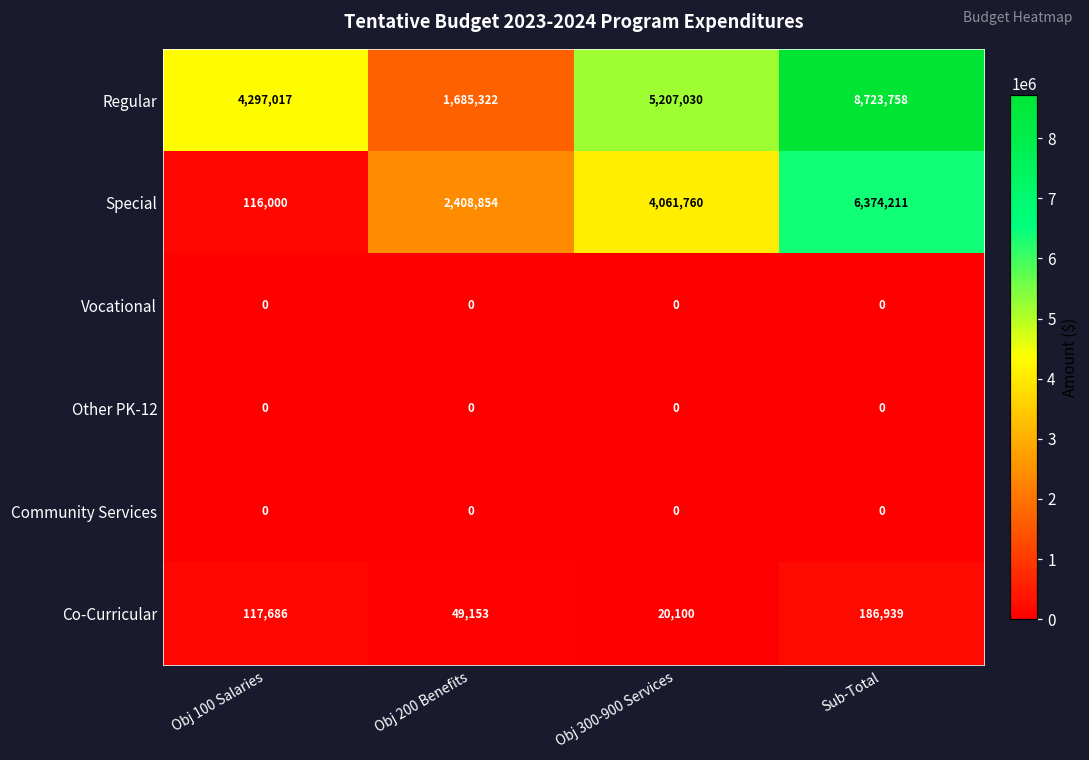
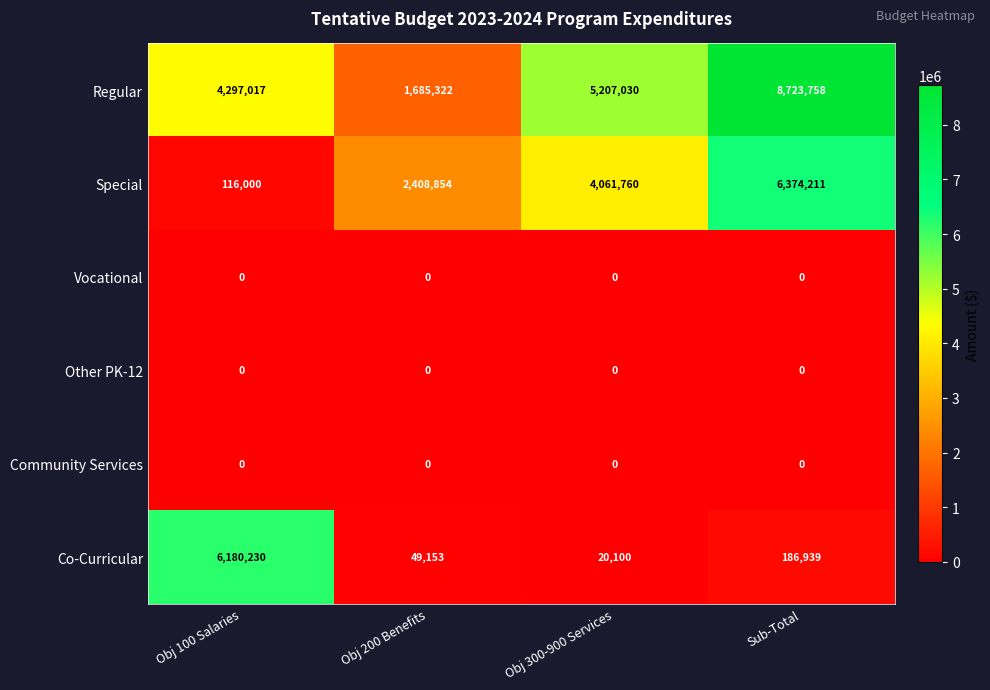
  {
    "Regular": {
      "Obj 100 Salaries": "4,297,017",
      "Obj 200 Benefits": "1,685,322",
      "Obj 300-900 Services": "5,207,030",
      "Sub-Total": "8,723,758"
    },
    "Special": {
      "Obj 100 Salaries": "116,000",
      "Obj 200 Benefits": "2,408,854",
      "Obj 300-900 Services": "4,061,760",
      "Sub-Total": "6,374,211"
    },
    "Vocational": {
      "Obj 100 Salaries": "0",
      "Obj 200 Benefits": "0",
      "Obj 300-900 Services": "0",
      "Sub-Total": "0"
    },
    "Other PK-12": {
      "Obj 100 Salaries": "0",
      "Obj 200 Benefits": "0",
      "Obj 300-900 Services": "0",
      "Sub-Total": "0"
    },
    "Community Services": {
      "Obj 100 Salaries": "0",
      "Obj 200 Benefits": "0",
      "Obj 300-900 Services": "0",
      "Sub-Total": "0"
    },
    "Co-Curricular": {
-     "Obj 100 Salaries": "117,686",
+     "Obj 100 Salaries": "6,180,230",
      "Obj 200 Benefits": "49,153",
      "Obj 300-900 Services": "20,100",
      "Sub-Total": "186,939"
    }
  }
